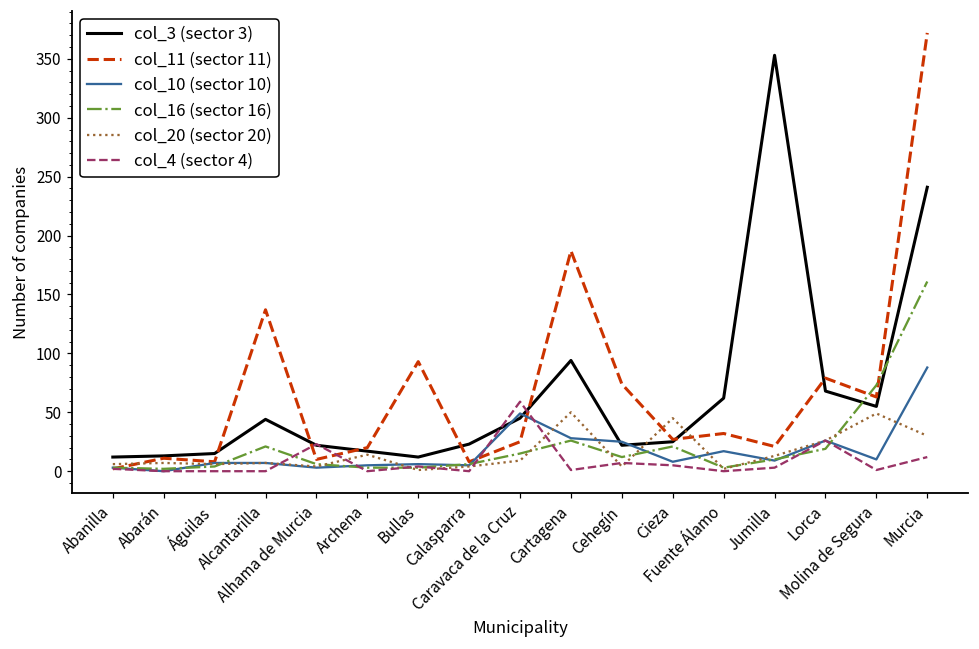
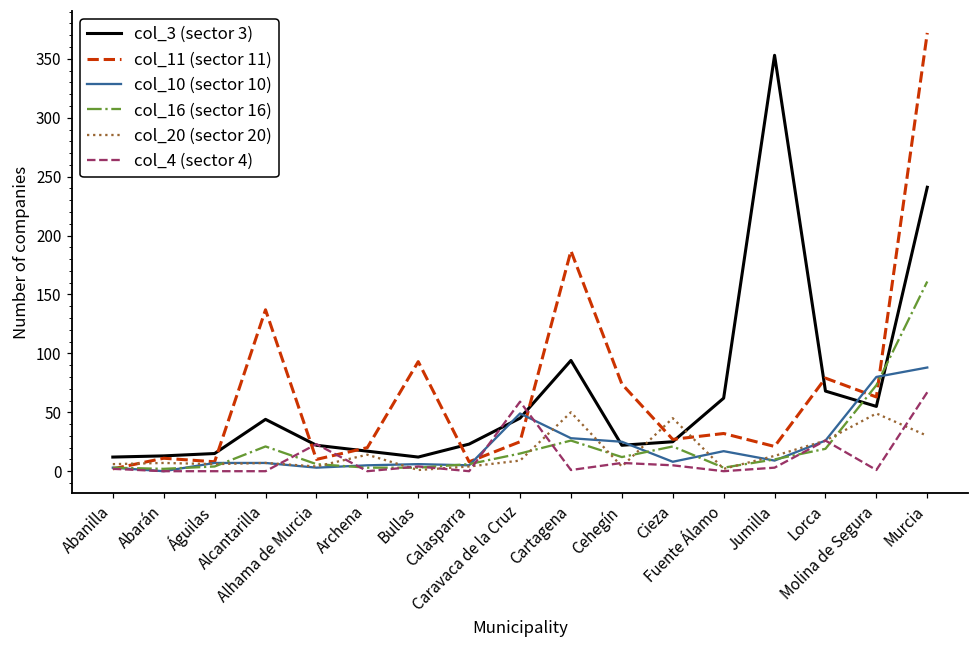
  {
    "col_3 (sector 3)": {
      "Abanilla": 12,
      "Águilas": 15,
      "Alcantarilla": 44,
      "Archena": 17,
      "Bullas": 12,
      "Calasparra": 23,
      "Caravaca de la Cruz": 45,
      "Cartagena": 94,
      "Cehegín": 22,
      "Fuente Álamo": 62,
      "Jumilla": 353,
      "Lorca": 68,
      "Molina de Segura": 55,
      "Murcia": 241
    },
    "col_11 (sector 11)": {
      "Alcantarilla": 137,
      "Alhama de Murcia": 10,
      "Archena": 20,
      "Bullas": 93,
      "Caravaca de la Cruz": 25,
      "Cartagena": 187,
      "Cehegín": 74,
      "Fuente Álamo": 32,
      "Jumilla": 21,
      "Lorca": 79,
      "Molina de Segura": 63,
      "Murcia": 372
    },
    "col_10 (sector 10)": {
      "Caravaca de la Cruz": 49,
      "Cehegín": 25,
      "Cieza": 8,
      "Fuente Álamo": 17,
-     "Molina de Segura": 10,
+     "Molina de Segura": 80,
      "Murcia": 88
    },
    "col_16 (sector 16)": {
      "Alcantarilla": 21,
      "Caravaca de la Cruz": 15,
      "Cehegín": 12,
      "Cieza": 21,
      "Lorca": 19,
      "Molina de Segura": 73,
      "Murcia": 161
    },
    "col_20 (sector 20)": {
      "Abanilla": 6,
      "Abarán": 7,
      "Archena": 14,
      "Caravaca de la Cruz": 9,
      "Cartagena": 50,
      "Cehegín": 4,
      "Cieza": 45,
      "Jumilla": 13,
      "Molina de Segura": 49,
      "Murcia": 30
    },
    "col_4 (sector 4)": {
      "Águilas": 0,
      "Alcantarilla": 0,
      "Archena": 0,
      "Calasparra": 0,
      "Caravaca de la Cruz": 59,
      "Cartagena": 1,
      "Cehegín": 7,
      "Cieza": 5,
      "Jumilla": 3,
      "Molina de Segura": 1,
-     "Murcia": 12
+     "Murcia": 67
    }
  }
